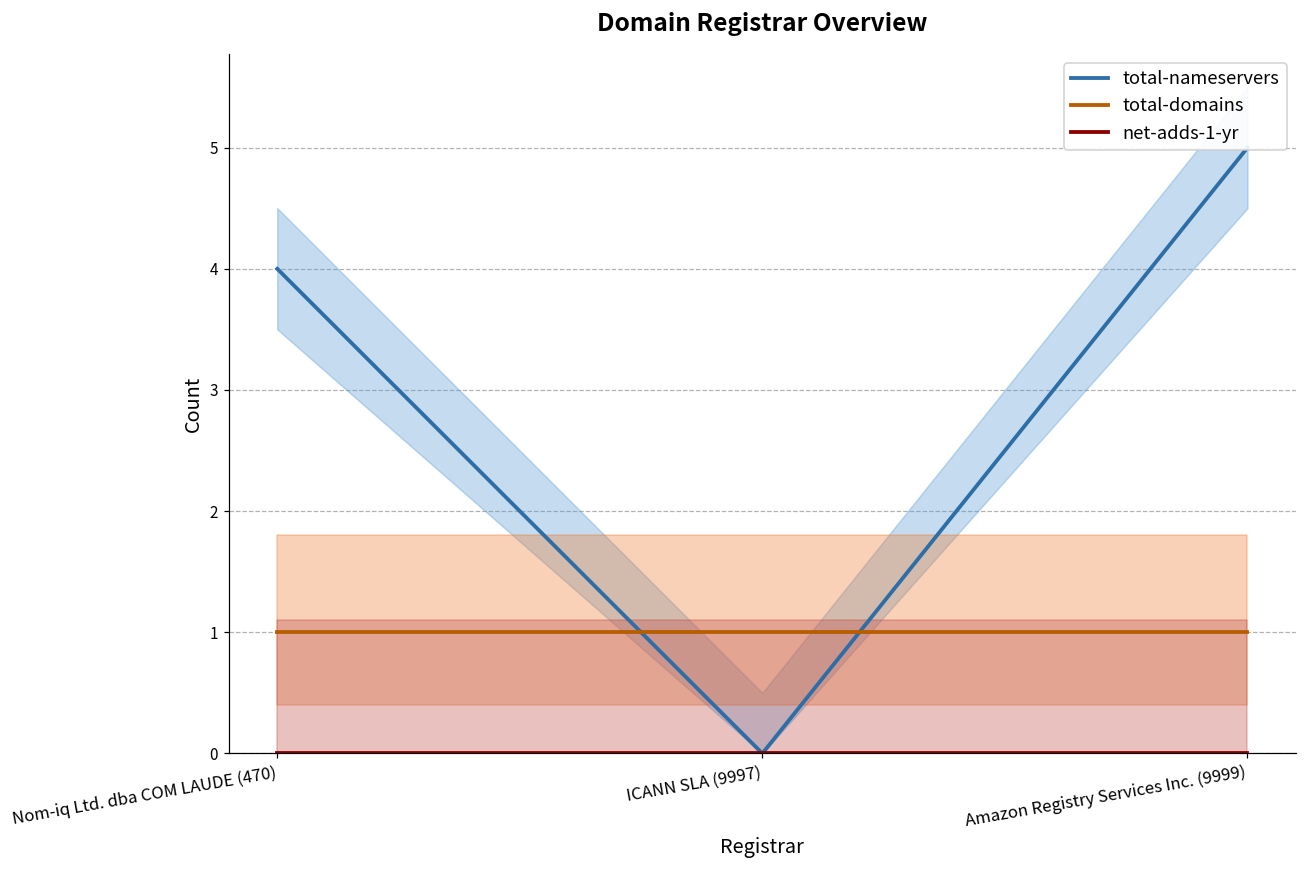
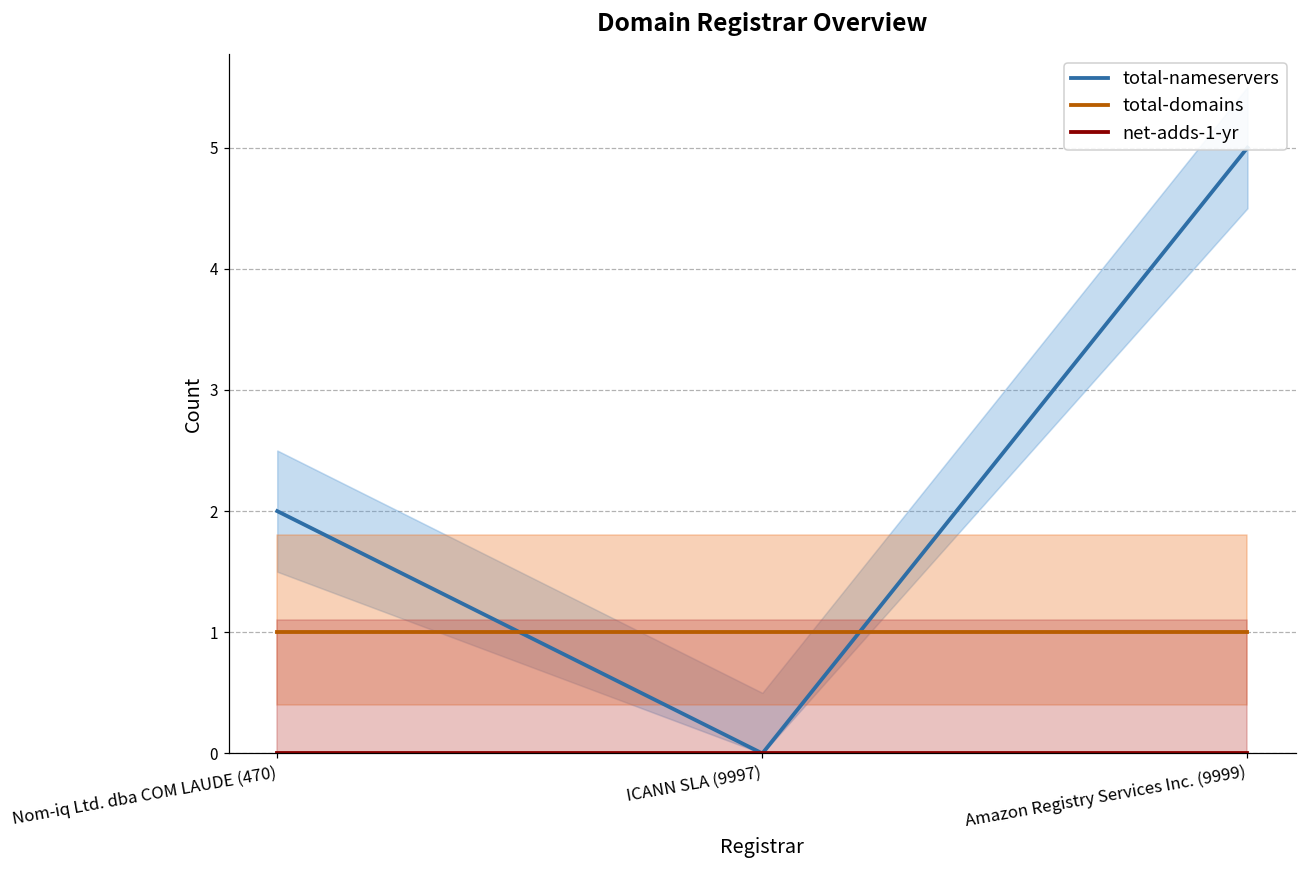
  {
    "total-nameservers": {
-     "Nom-iq Ltd. dba COM LAUDE (470)": 4
+     "Nom-iq Ltd. dba COM LAUDE (470)": 2
    },
    "total-domains": {
      "Nom-iq Ltd. dba COM LAUDE (470)": 1,
      "ICANN SLA (9997)": 1,
      "Amazon Registry Services Inc. (9999)": 1
    },
    "net-adds-1-yr": {
      "Nom-iq Ltd. dba COM LAUDE (470)": 0,
      "Amazon Registry Services Inc. (9999)": 0
    }
  }
